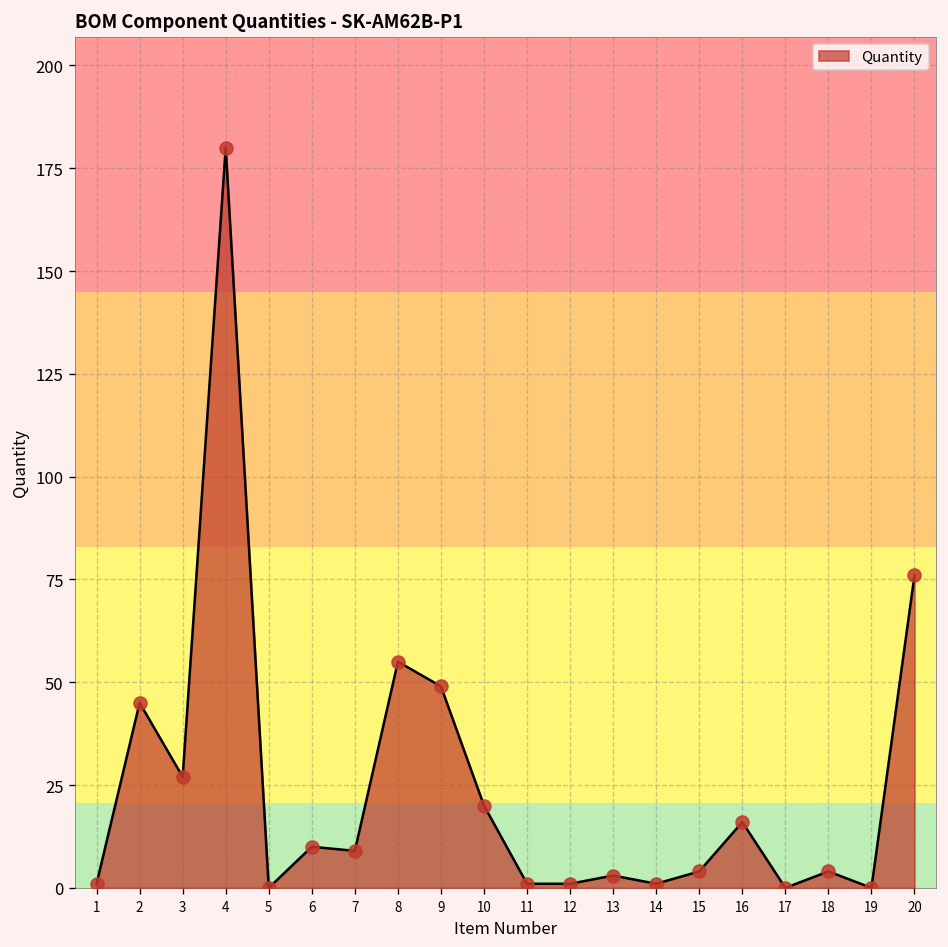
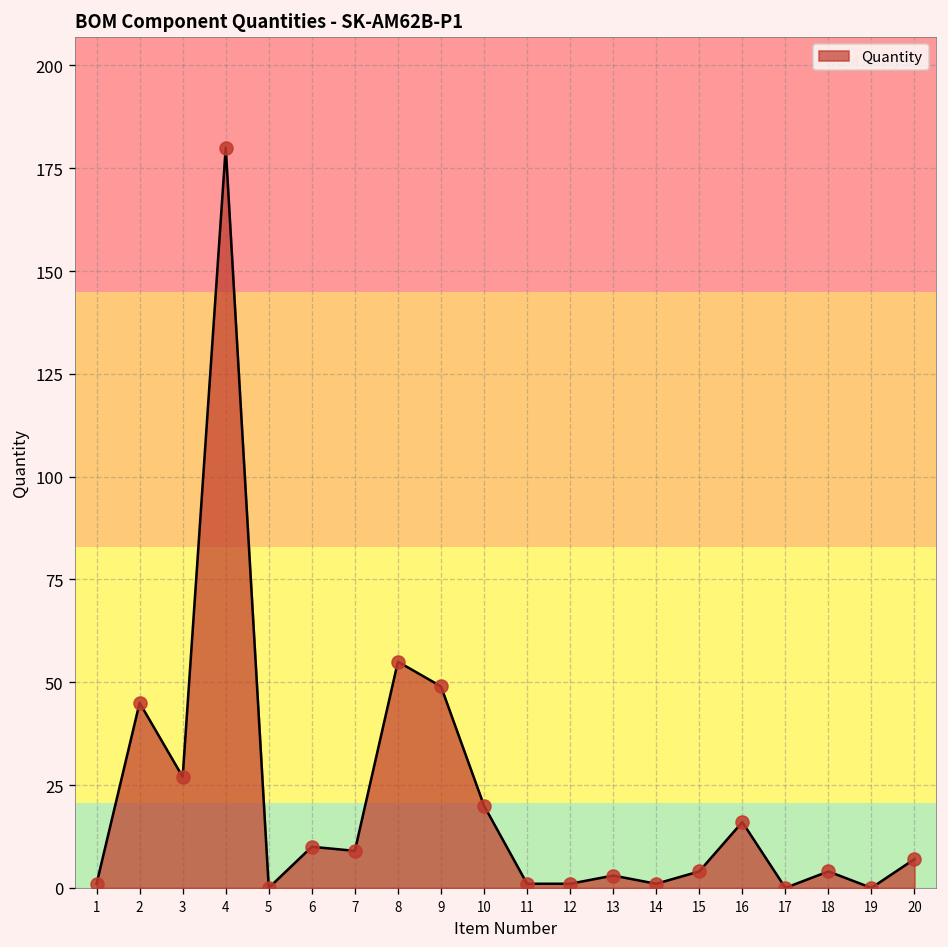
  {
    "1": 1,
    "2": 45,
    "3": 27,
    "4": 180,
    "5": 0,
    "6": 10,
    "7": 9,
    "8": 55,
    "9": 49,
    "10": 20,
    "11": 1,
    "12": 1,
    "13": 3,
    "14": 1,
    "15": 4,
    "16": 16,
    "17": 0,
    "18": 4,
    "19": 0,
-   "20": 76
+   "20": 7
  }
